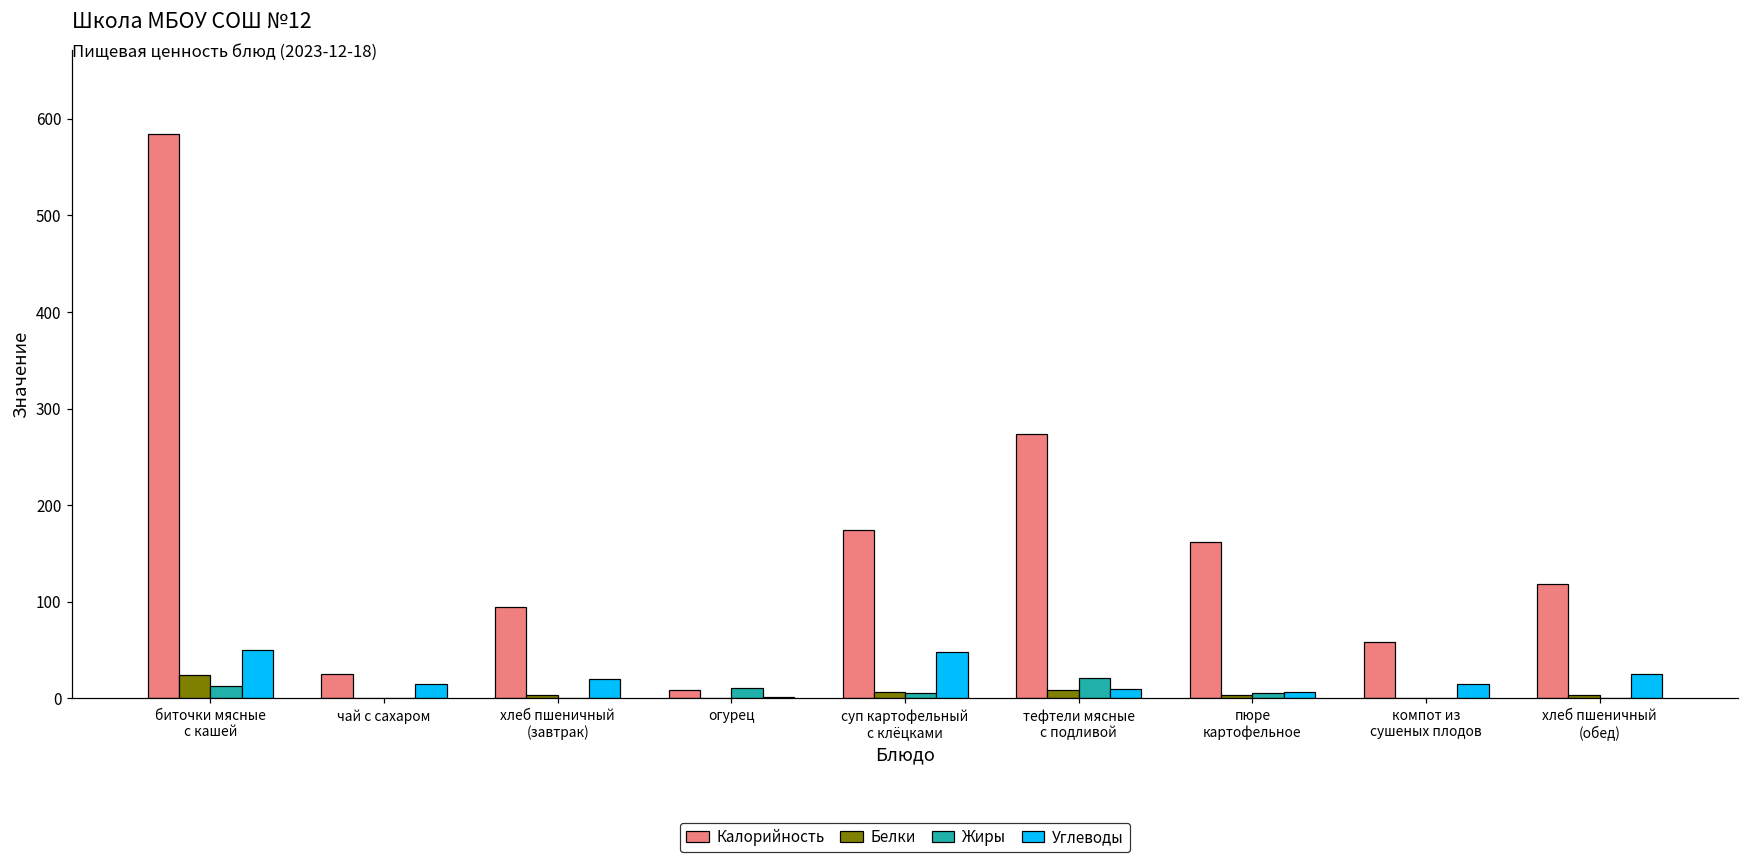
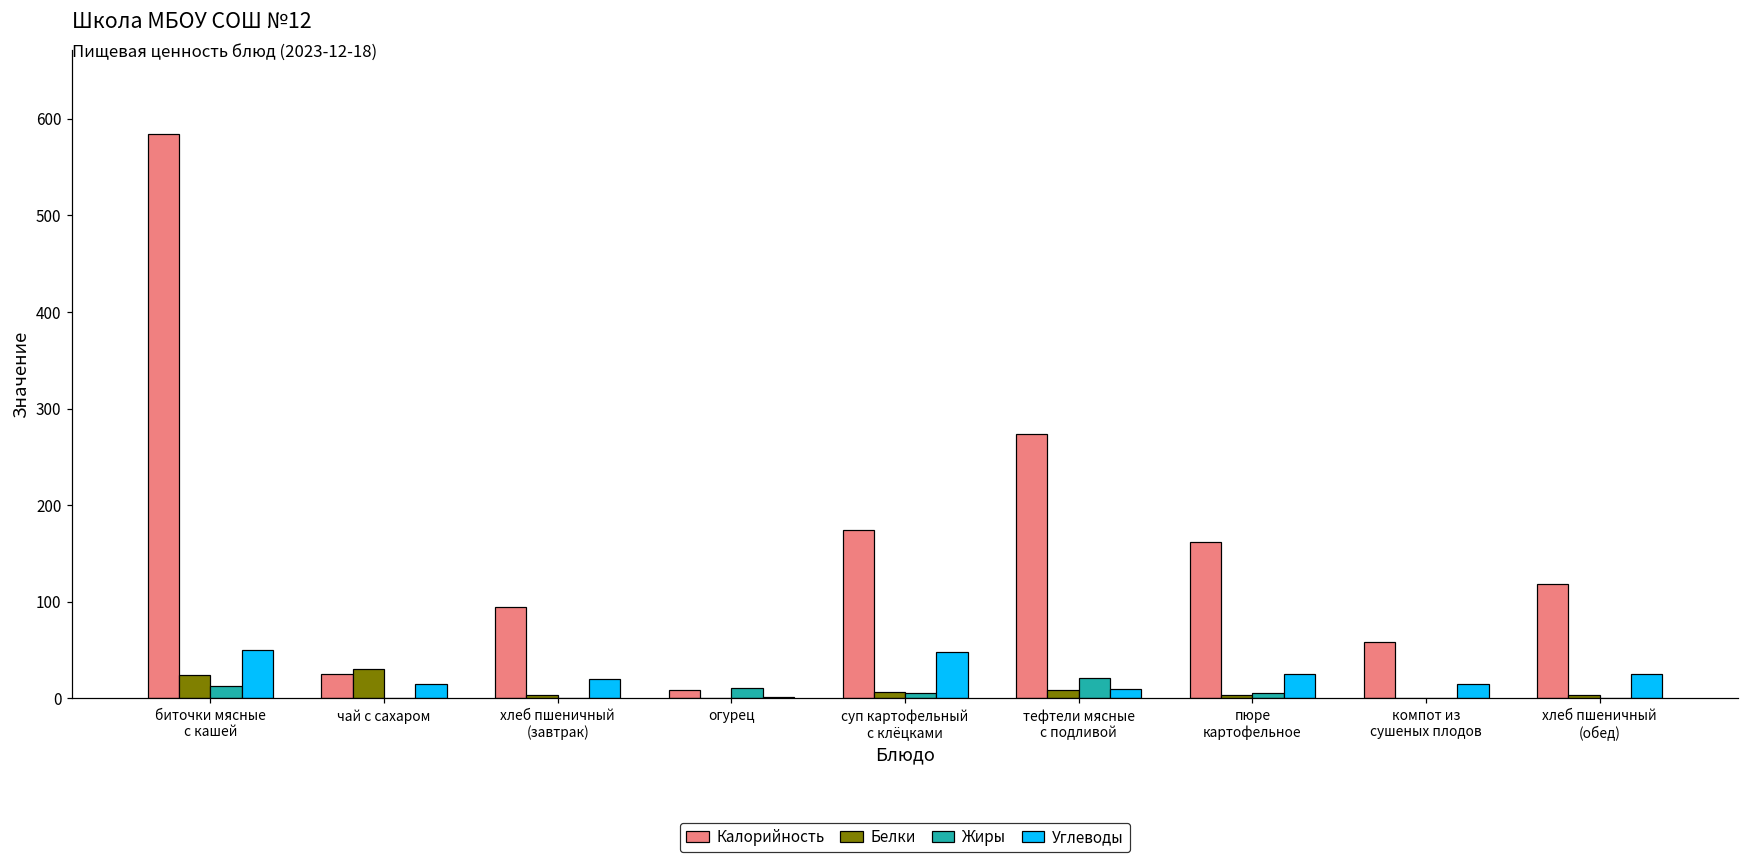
  {
    "Калорийность": {
      "биточки мясные с кашей": 580,
      "чай с сахаром": 20,
      "хлеб пшеничный (завтрак)": 90,
      "огурец": 10,
      "суп картофельный с клёцками": 170,
      "тефтели мясные с подливой": 270,
      "пюре картофельное": 160,
      "компот из сушеных плодов": 60,
      "хлеб пшеничный (обед)": 120
    },
    "Белки": {
      "биточки мясные с кашей": 20,
-     "чай с сахаром": 0,
+     "чай с сахаром": 30,
      "хлеб пшеничный (завтрак)": 0,
      "суп картофельный с клёцками": 10,
      "тефтели мясные с подливой": 10,
      "пюре картофельное": 0,
      "компот из сушеных плодов": 0,
      "хлеб пшеничный (обед)": 0
    },
    "Жиры": {
      "биточки мясные с кашей": 10,
      "чай с сахаром": 0,
      "огурец": 10,
      "суп картофельный с клёцками": 10,
      "тефтели мясные с подливой": 20,
      "пюре картофельное": 10,
      "компот из сушеных плодов": 0
    },
    "Углеводы": {
      "биточки мясные с кашей": 50,
      "чай с сахаром": 20,
      "хлеб пшеничный (завтрак)": 20,
      "суп картофельный с клёцками": 50,
      "тефтели мясные с подливой": 10,
-     "пюре картофельное": 10,
+     "пюре картофельное": 30,
      "компот из сушеных плодов": 10,
      "хлеб пшеничный (обед)": 30
    }
  }
